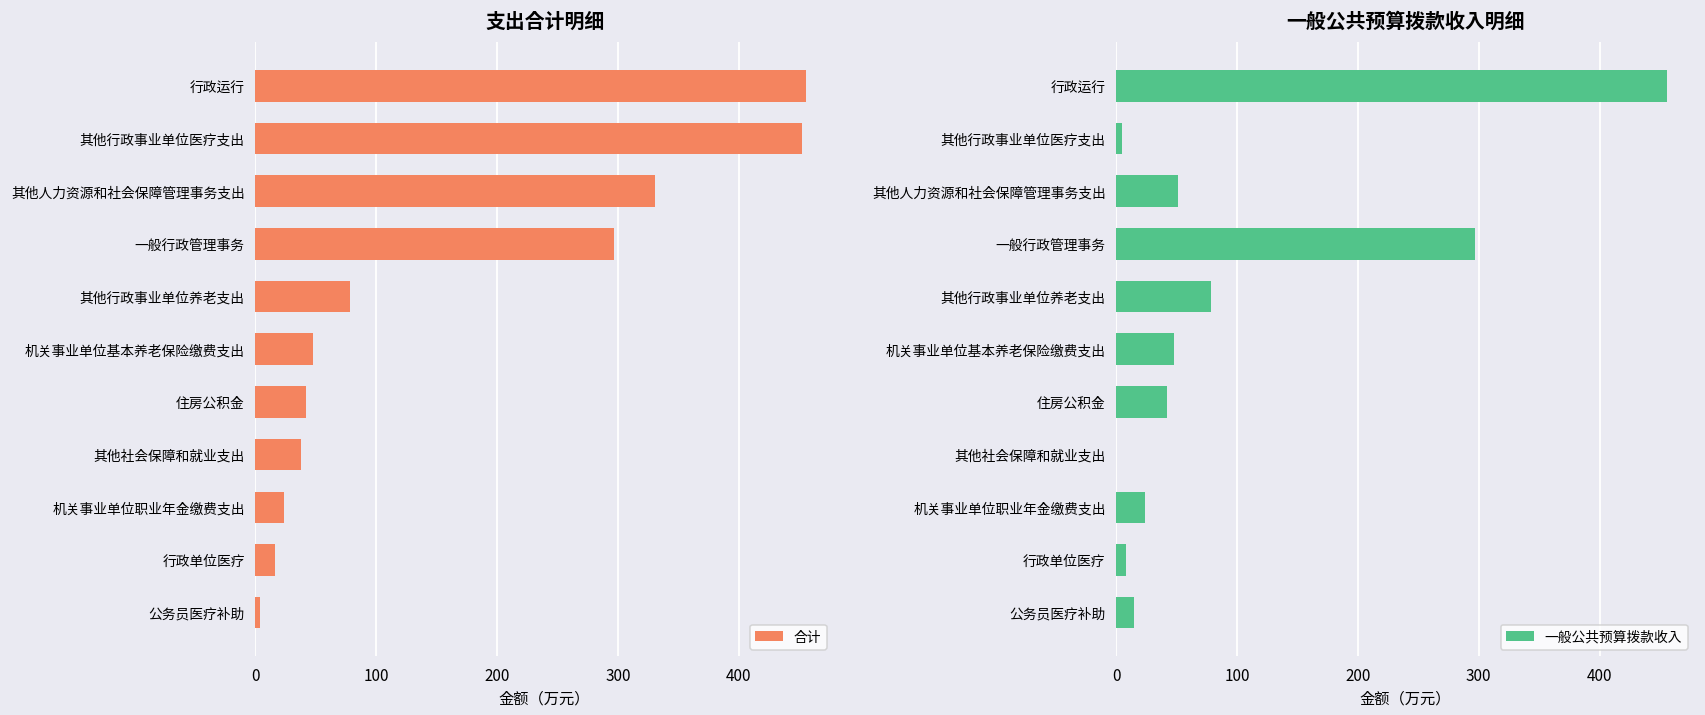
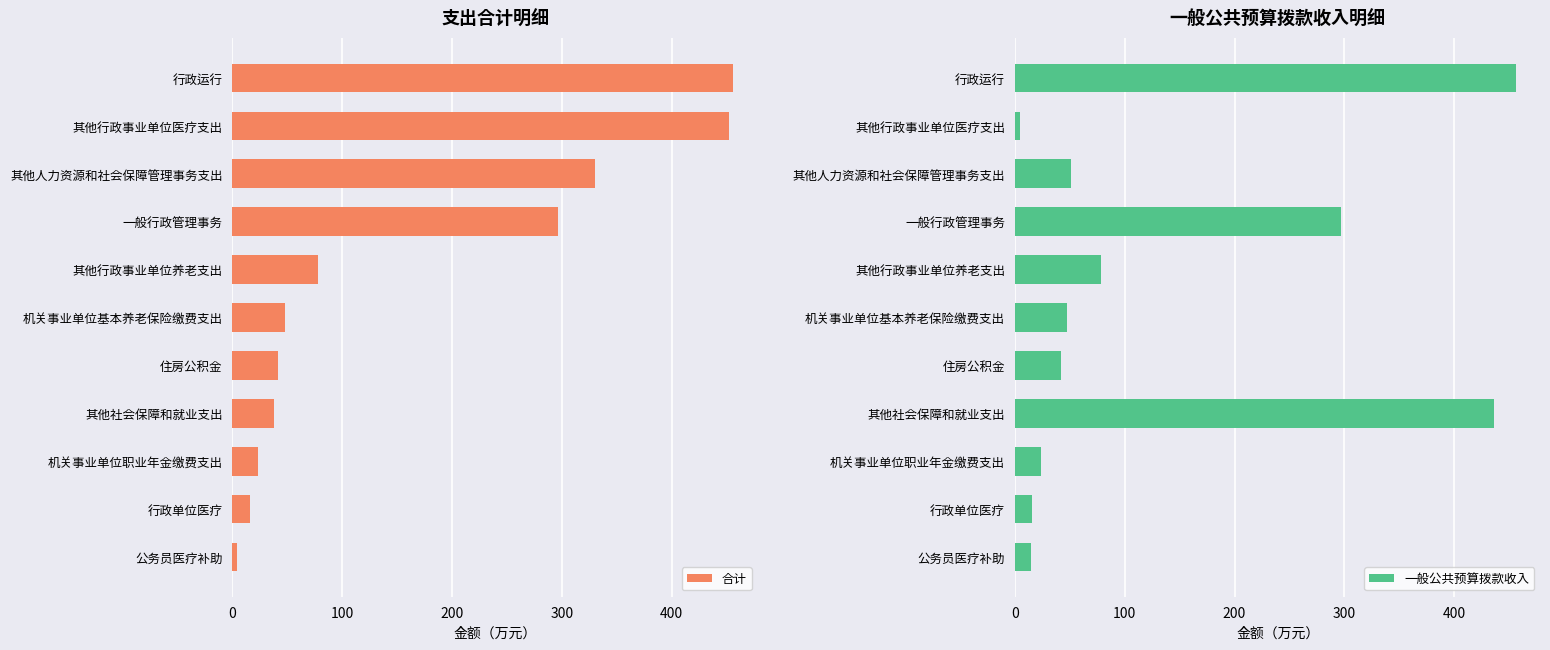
  {
    "支出合计明细": {
      "行政运行": 456,
      "其他行政事业单位医疗支出": 453,
      "其他人力资源和社会保障管理事务支出": 331,
      "一般行政管理事务": 297,
      "其他行政事业单位养老支出": 78,
      "机关事业单位基本养老保险缴费支出": 48,
      "住房公积金": 42,
      "其他社会保障和就业支出": 38,
      "机关事业单位职业年金缴费支出": 24,
      "行政单位医疗": 16,
      "公务员医疗补助": 4
    },
    "一般公共预算拨款收入明细": {
      "行政运行": 456,
      "其他行政事业单位医疗支出": 5,
      "其他人力资源和社会保障管理事务支出": 51,
      "一般行政管理事务": 297,
      "其他行政事业单位养老支出": 78,
      "机关事业单位基本养老保险缴费支出": 48,
      "住房公积金": 42,
-     "其他社会保障和就业支出": 0,
+     "其他社会保障和就业支出": 436,
      "机关事业单位职业年金缴费支出": 24,
-     "行政单位医疗": 8,
+     "行政单位医疗": 16,
      "公务员医疗补助": 15
    }
  }
